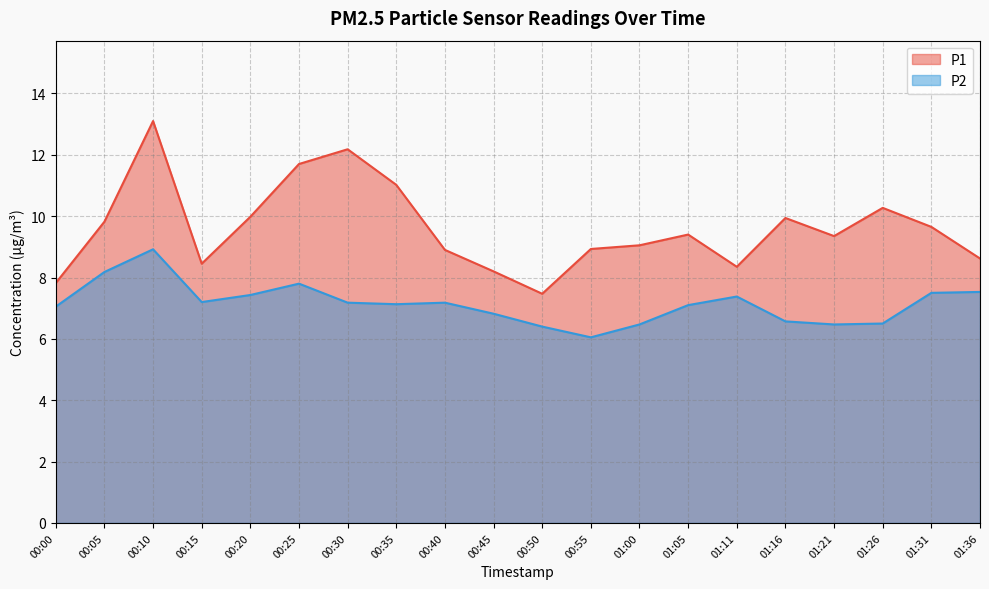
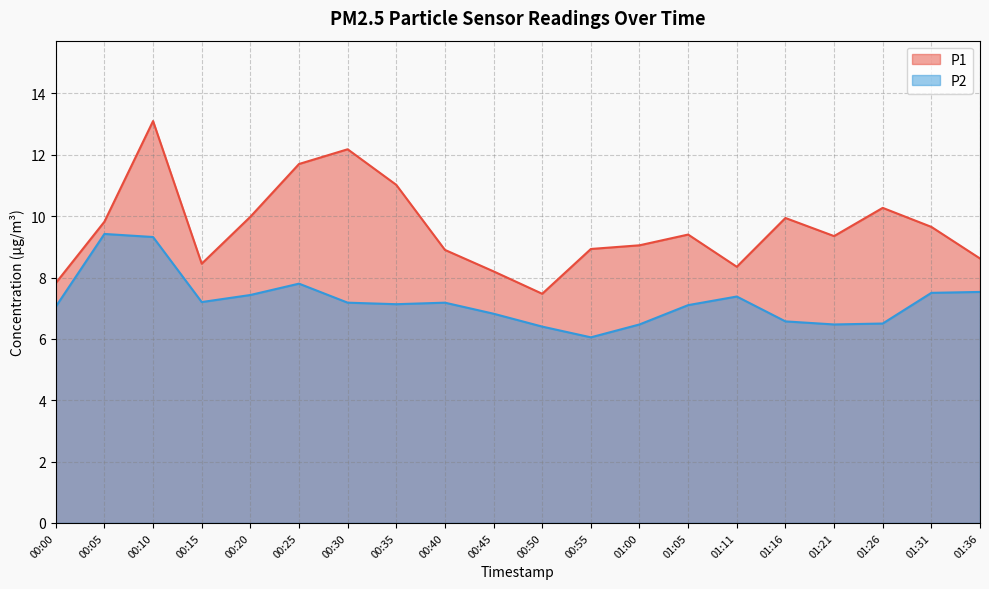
  {
    "P1": {
      "00:00": 7.8,
      "00:05": 9.8,
      "00:10": 13.1,
      "00:15": 8.5,
      "00:20": 10.0,
      "00:25": 11.7,
      "00:30": 12.2,
      "00:35": 11.0,
      "00:40": 8.9,
      "00:45": 8.2,
      "00:50": 7.5,
      "00:55": 8.9,
      "01:00": 9.1,
      "01:05": 9.4,
      "01:11": 8.4,
      "01:16": 9.9,
      "01:21": 9.4,
      "01:26": 10.3,
      "01:31": 9.7,
      "01:36": 8.6
    },
    "P2": {
      "00:00": 7.1,
-     "00:05": 8.2,
-     "00:10": 8.9,
+     "00:05": 9.4,
+     "00:10": 9.3,
      "00:15": 7.2,
      "00:20": 7.4,
      "00:25": 7.8,
      "00:30": 7.2,
      "00:35": 7.1,
      "00:40": 7.2,
      "00:45": 6.8,
      "00:50": 6.4,
      "00:55": 6.1,
      "01:00": 6.5,
      "01:05": 7.1,
      "01:11": 7.4,
      "01:16": 6.6,
      "01:21": 6.5,
      "01:26": 6.5,
      "01:31": 7.5,
      "01:36": 7.5
    }
  }
